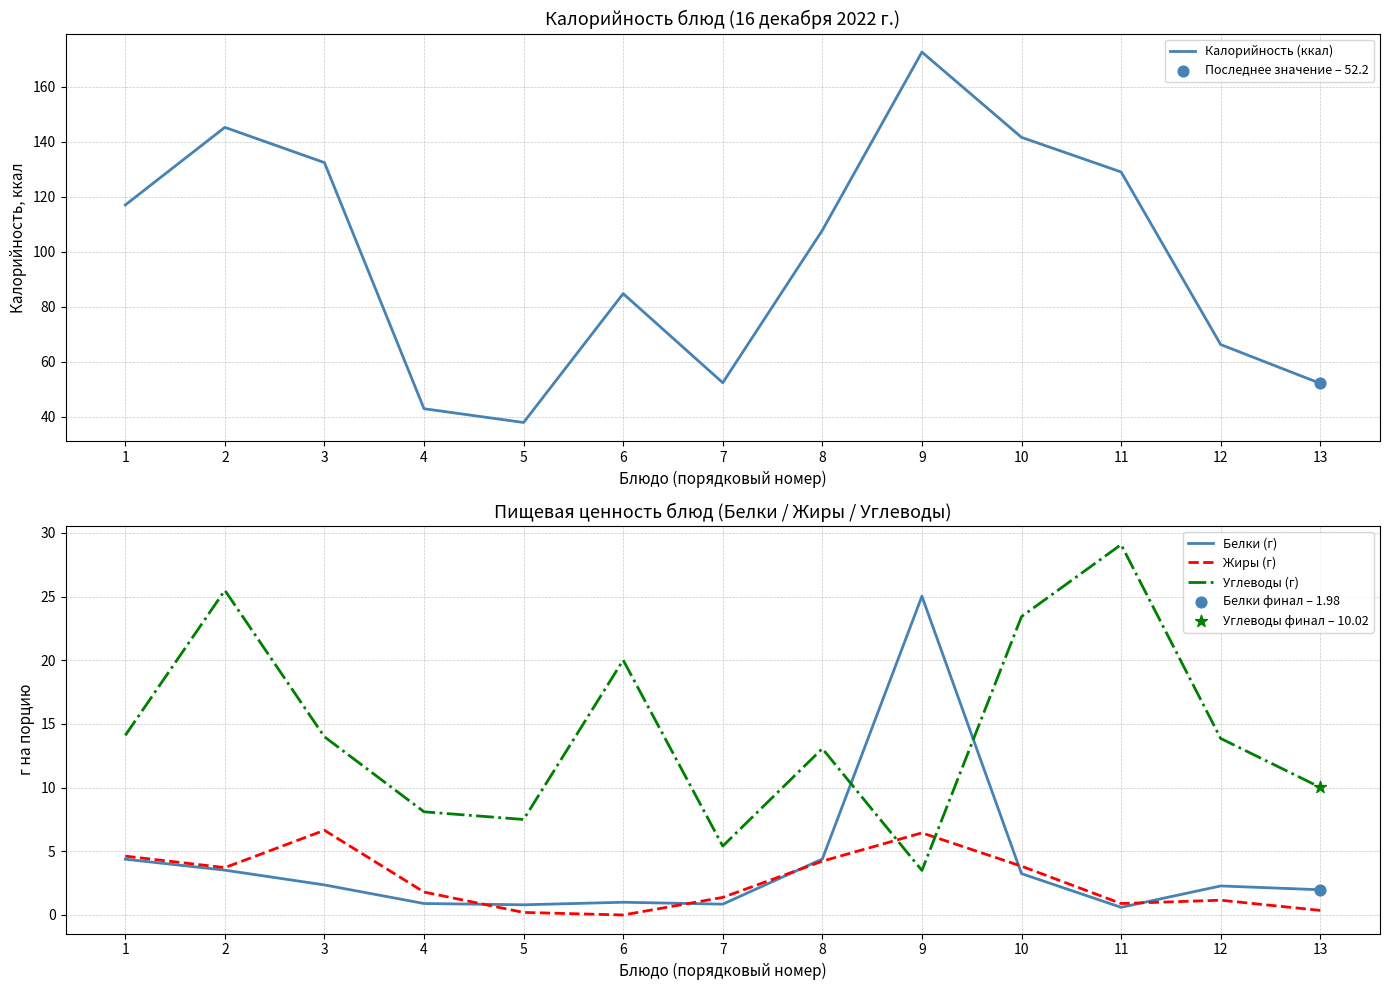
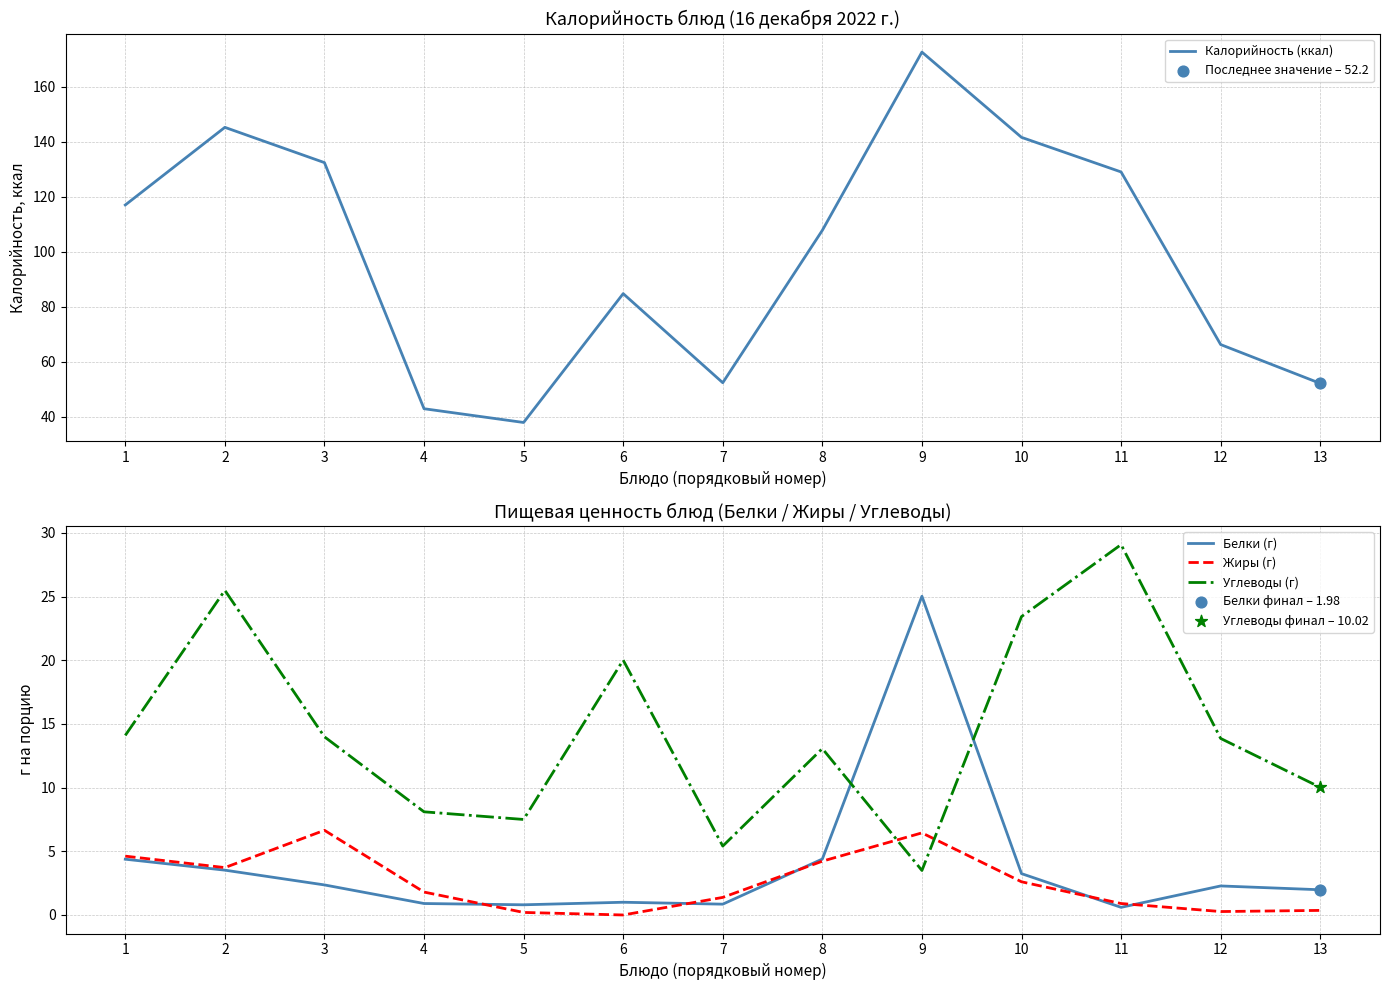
  {
    "Пищевая ценность блюд (Белки / Жиры / Углеводы)": {
      "Жиры (г)": {
        "1": 4.6,
        "2": 3.7,
        "3": 6.7,
        "4": 1.8,
        "5": 0.2,
        "6": 0.0,
        "7": 1.4,
        "9": 6.4,
-       "10": 3.8,
+       "10": 2.6,
        "11": 0.9,
-       "12": 1.2,
+       "12": 0.3,
        "13": 0.4
      }
    }
  }
